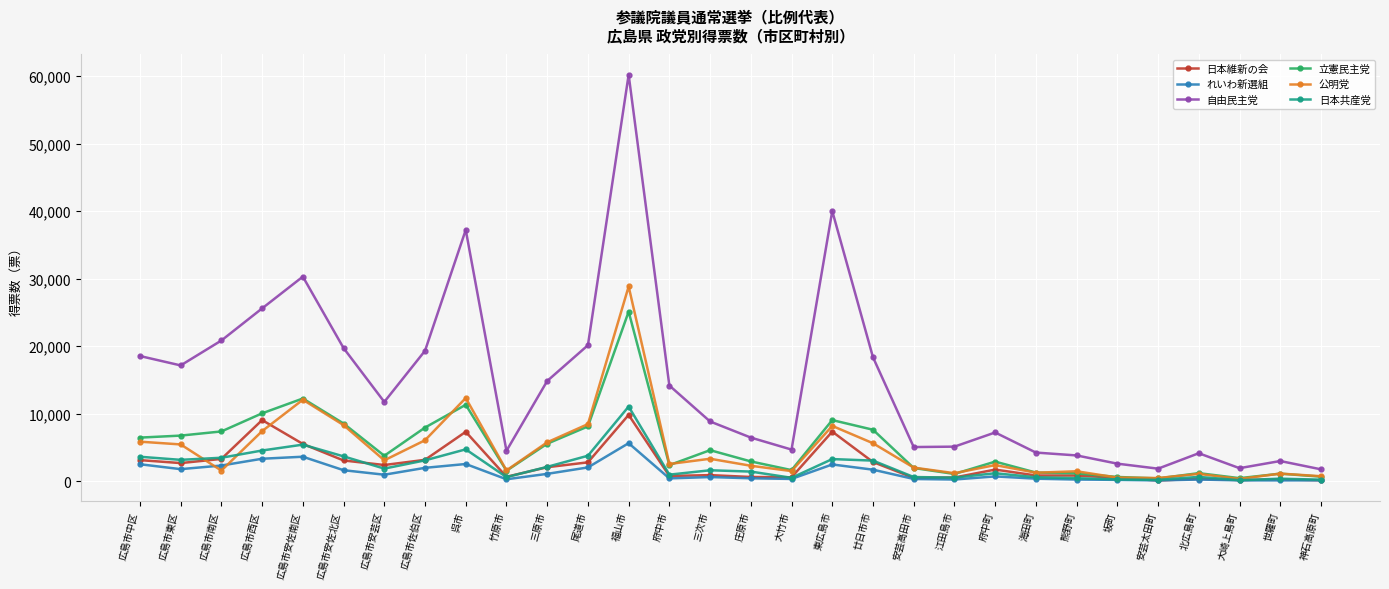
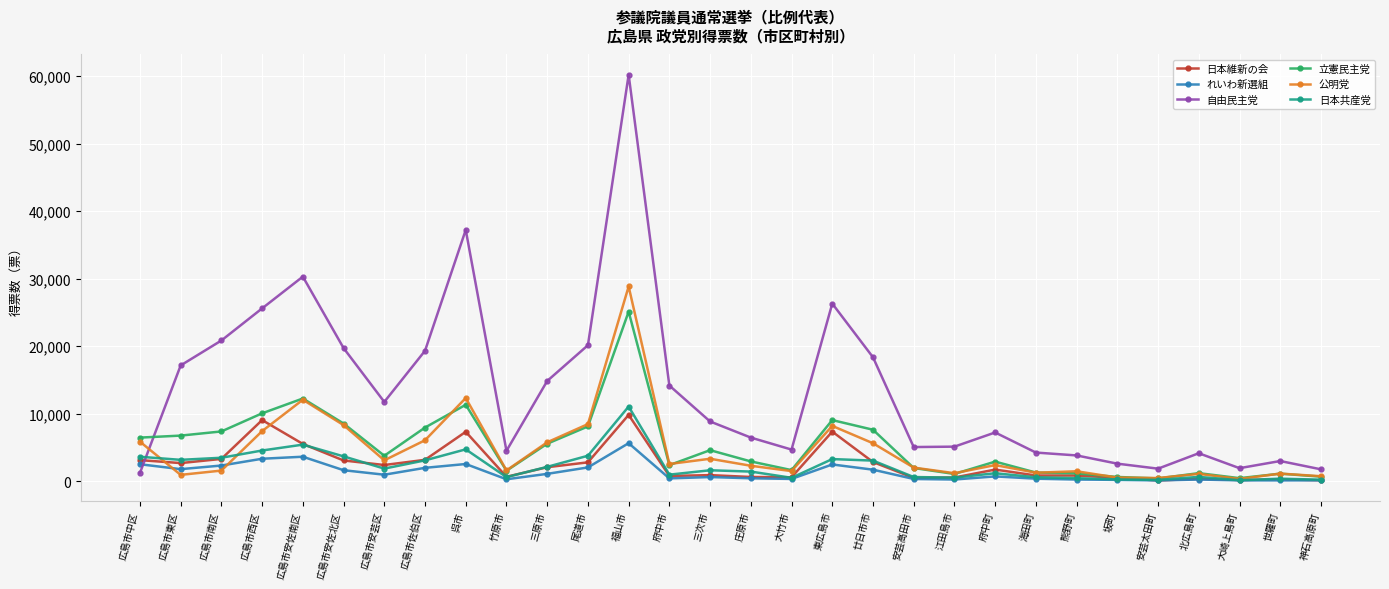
  {
    "日本維新の会": {
      "広島市中区": "3,000",
      "広島市東区": "3,000",
      "広島市西区": "9,000",
      "広島市安佐北区": "3,000",
      "広島市安芸区": "2,000",
      "呉市": "7,000",
      "尾道市": "3,000",
      "福山市": "10,000",
      "東広島市": "7,000",
      "府中町": "2,000"
    },
    "れいわ新選組": {
      "広島市中区": "3,000",
      "広島市東区": "2,000",
      "広島市南区": "2,000",
      "広島市西区": "3,000",
      "広島市安佐南区": "4,000",
      "広島市安佐北区": "2,000",
      "広島市安芸区": "1,000",
      "広島市佐伯区": "2,000",
      "呉市": "3,000",
      "三原市": "1,000",
      "尾道市": "2,000",
      "福山市": "6,000",
      "東広島市": "2,000",
      "廿日市市": "2,000",
      "府中町": "1,000"
    },
    "自由民主党": {
-     "広島市中区": "19,000",
+     "広島市中区": "1,000",
      "広島市東区": "17,000",
      "広島市南区": "21,000",
      "広島市西区": "26,000",
      "広島市安佐南区": "30,000",
      "広島市安佐北区": "20,000",
      "広島市安芸区": "12,000",
      "広島市佐伯区": "19,000",
      "呉市": "37,000",
      "竹原市": "4,000",
      "三原市": "15,000",
      "尾道市": "20,000",
      "福山市": "60,000",
      "府中市": "14,000",
      "三次市": "9,000",
      "庄原市": "6,000",
      "大竹市": "5,000",
-     "東広島市": "40,000",
+     "東広島市": "26,000",
      "廿日市市": "18,000",
      "安芸高田市": "5,000",
      "江田島市": "5,000",
      "府中町": "7,000",
      "海田町": "4,000",
      "熊野町": "4,000",
      "坂町": "3,000",
      "安芸太田町": "2,000",
      "北広島町": "4,000",
      "大崎上島町": "2,000",
      "世羅町": "3,000",
      "神石高原町": "2,000"
    },
    "公明党": {
      "広島市中区": "6,000",
-     "広島市東区": "5,000",
+     "広島市東区": "1,000",
      "広島市南区": "2,000",
      "広島市西区": "7,000",
      "広島市安芸区": "3,000",
      "広島市佐伯区": "6,000",
      "呉市": "12,000",
      "福山市": "29,000",
      "三次市": "3,000",
      "庄原市": "2,000",
      "東広島市": "8,000",
      "廿日市市": "6,000",
      "府中町": "2,000"
    }
  }
